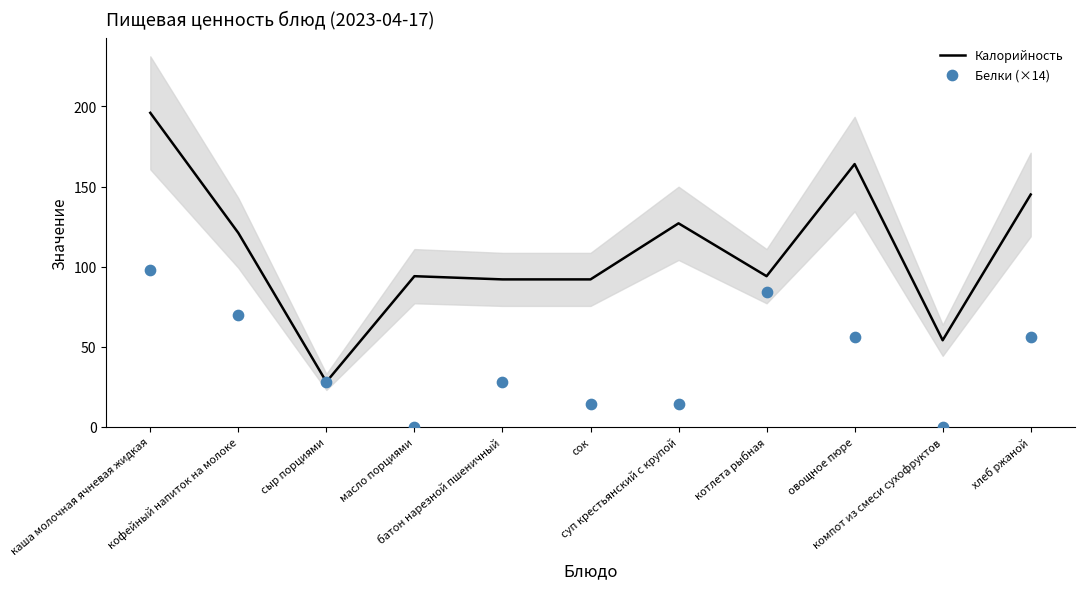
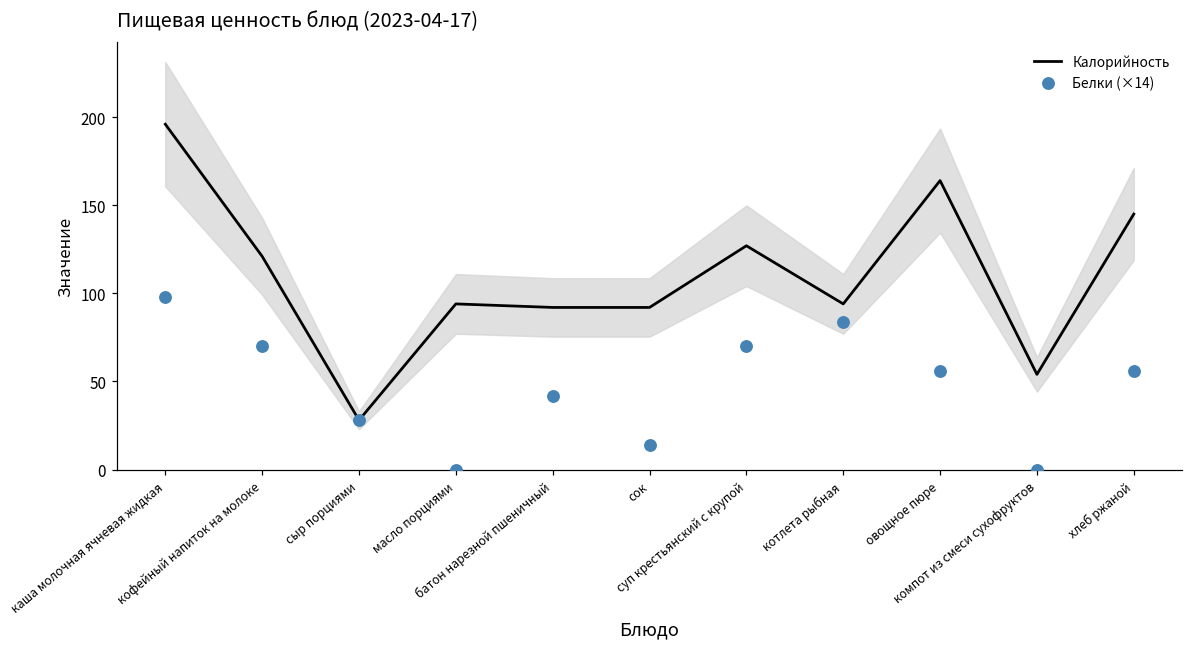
  {
    "Калорийность": {
      "каша молочная ячневая жидкая": 196,
      "кофейный напиток на молоке": 121,
      "масло порциями": 94,
      "батон нарезной пшеничный": 92,
      "сок": 92,
      "суп крестьянский с крупой": 127,
      "котлета рыбная": 94,
      "овощное пюре": 164,
      "компот из смеси сухофруктов": 54,
      "хлеб ржаной": 145
    },
    "Белки (×14)": {
-     "батон нарезной пшеничный": 28,
-     "суп крестьянский с крупой": 14
+     "батон нарезной пшеничный": 42,
+     "суп крестьянский с крупой": 70
    }
  }
